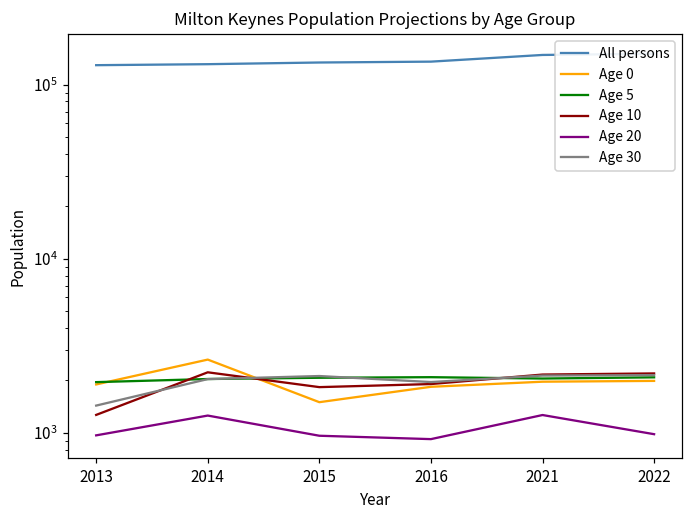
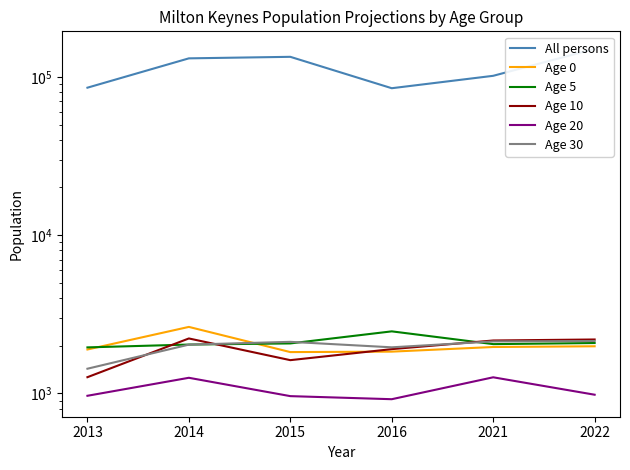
  {
    "All persons": {
-     "2013": 130000,
+     "2013": 90000,
      "2014": 130000,
      "2015": 130000,
-     "2016": 140000,
-     "2021": 150000
+     "2016": 80000,
+     "2021": 100000
    },
    "Age 0": {
      "2014": 2600,
-     "2015": 1500,
+     "2015": 1800,
      "2021": 2000,
      "2022": 2000
    },
    "Age 5": {
-     "2016": 2100,
+     "2016": 2500,
      "2021": 2000
    },
    "Age 10": {
      "2013": 1300,
      "2014": 2200,
-     "2015": 1800
+     "2015": 1600
    },
    "Age 20": {
      "2013": 1000,
      "2014": 1300,
      "2015": 1000,
      "2016": 900,
      "2021": 1300,
      "2022": 1000
    },
    "Age 30": {
      "2013": 1400
    }
  }
